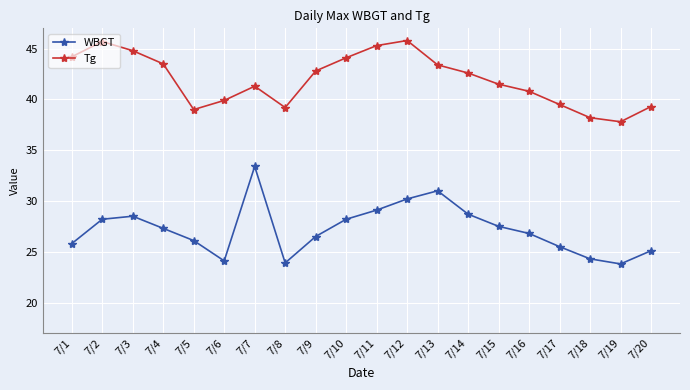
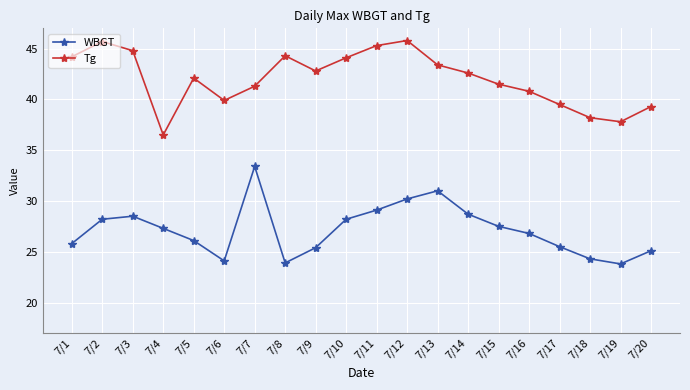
  {
    "WBGT": {
      "7/1": 25.8,
      "7/2": 28.2,
      "7/3": 28.5,
      "7/4": 27.3,
      "7/5": 26.1,
      "7/6": 24.1,
      "7/7": 33.4,
      "7/8": 23.9,
-     "7/9": 26.5,
+     "7/9": 25.4,
      "7/10": 28.2,
      "7/11": 29.1,
      "7/12": 30.2,
      "7/13": 31.0,
      "7/14": 28.7,
      "7/15": 27.5,
      "7/16": 26.8,
      "7/17": 25.5,
      "7/18": 24.3,
      "7/19": 23.8,
      "7/20": 25.1
    },
    "Tg": {
      "7/3": 44.8,
-     "7/4": 43.5,
-     "7/5": 39.0,
+     "7/4": 36.5,
+     "7/5": 42.1,
      "7/6": 39.9,
      "7/7": 41.3,
-     "7/8": 39.2,
+     "7/8": 44.3,
      "7/9": 42.8,
      "7/10": 44.1,
      "7/11": 45.3,
      "7/12": 45.8,
      "7/13": 43.4,
      "7/14": 42.6,
      "7/15": 41.5,
      "7/16": 40.8,
      "7/17": 39.5,
      "7/18": 38.2,
      "7/19": 37.8,
      "7/20": 39.3
    }
  }
